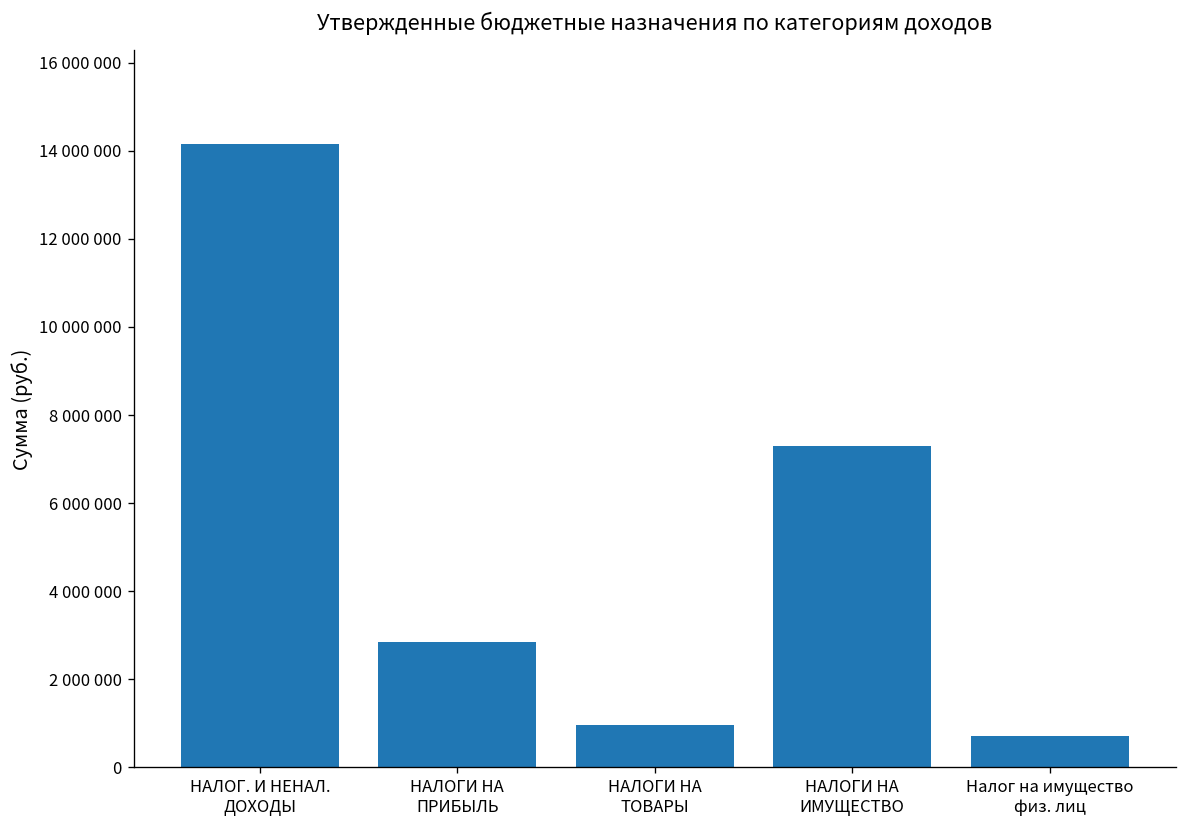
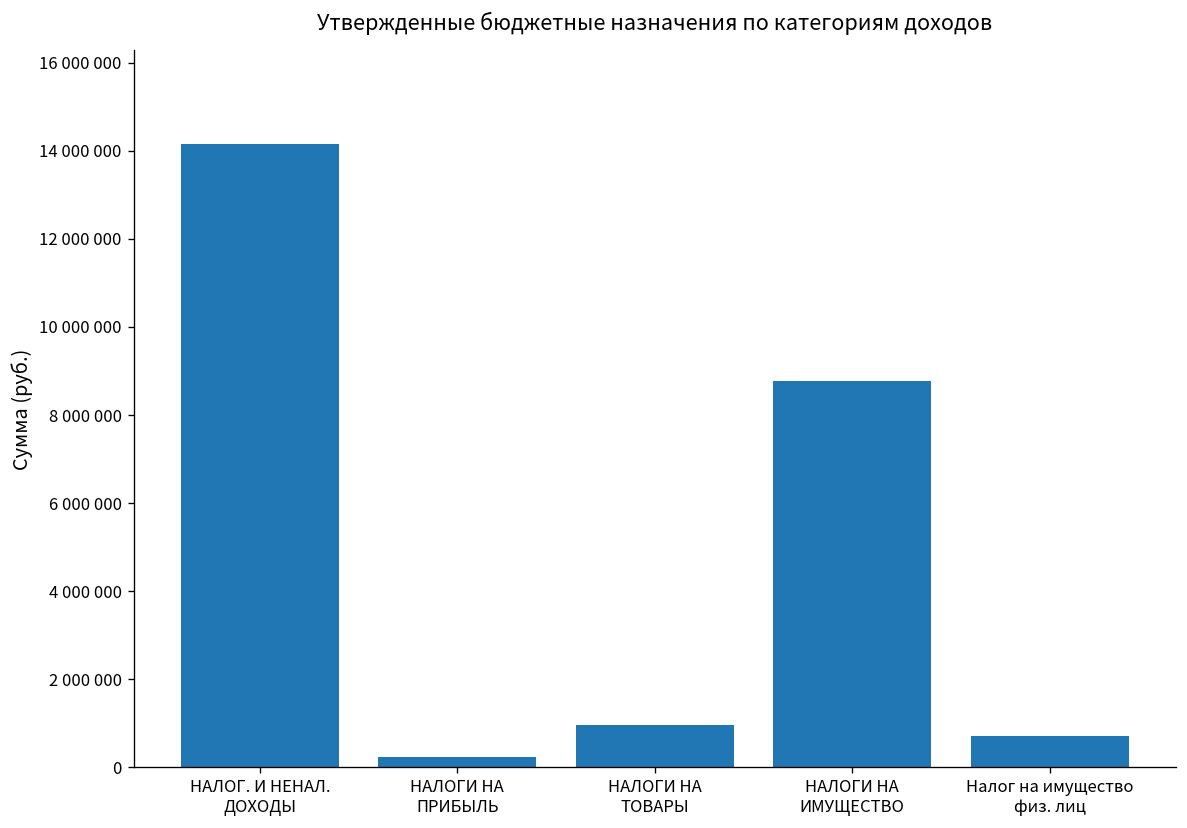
  {
    "НАЛОГ. И НЕНАЛ. ДОХОДЫ": 14200000,
-   "НАЛОГИ НА ПРИБЫЛЬ": 2800000,
+   "НАЛОГИ НА ПРИБЫЛЬ": 200000,
    "НАЛОГИ НА ТОВАРЫ": 1000000,
-   "НАЛОГИ НА ИМУЩЕСТВО": 7300000,
+   "НАЛОГИ НА ИМУЩЕСТВО": 8800000,
    "Налог на имущество физ. лиц": 700000
  }
